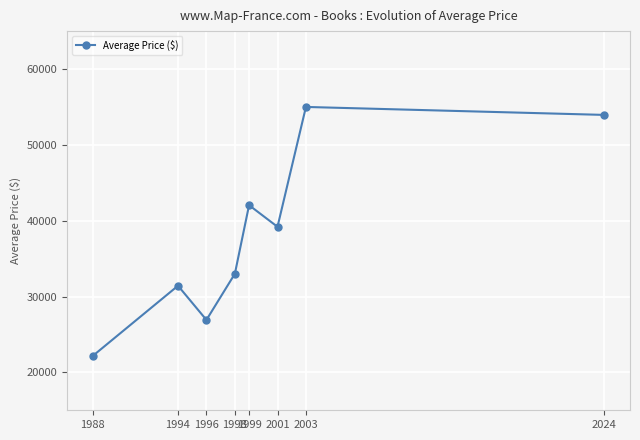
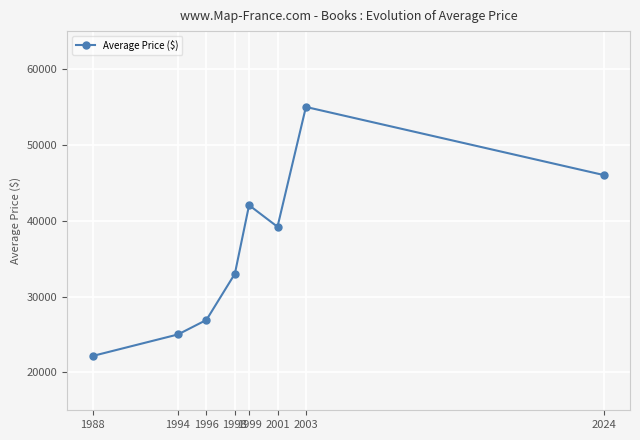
  {
    "1988": 22000,
-   "1994": 31000,
+   "1994": 25000,
    "1996": 27000,
    "2001": 39000,
    "2003": 55000,
-   "2024": 54000
+   "2024": 46000
  }
